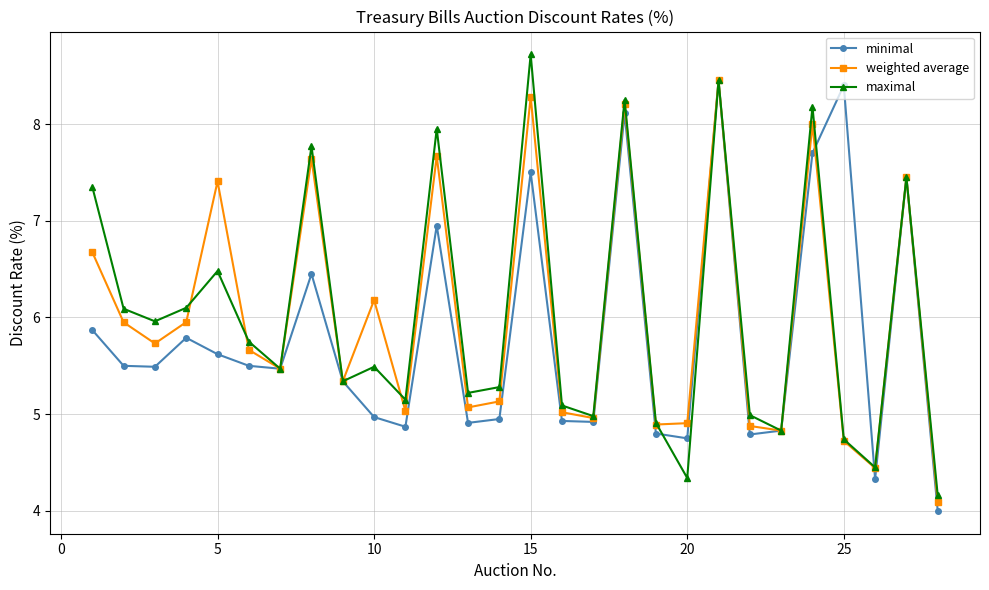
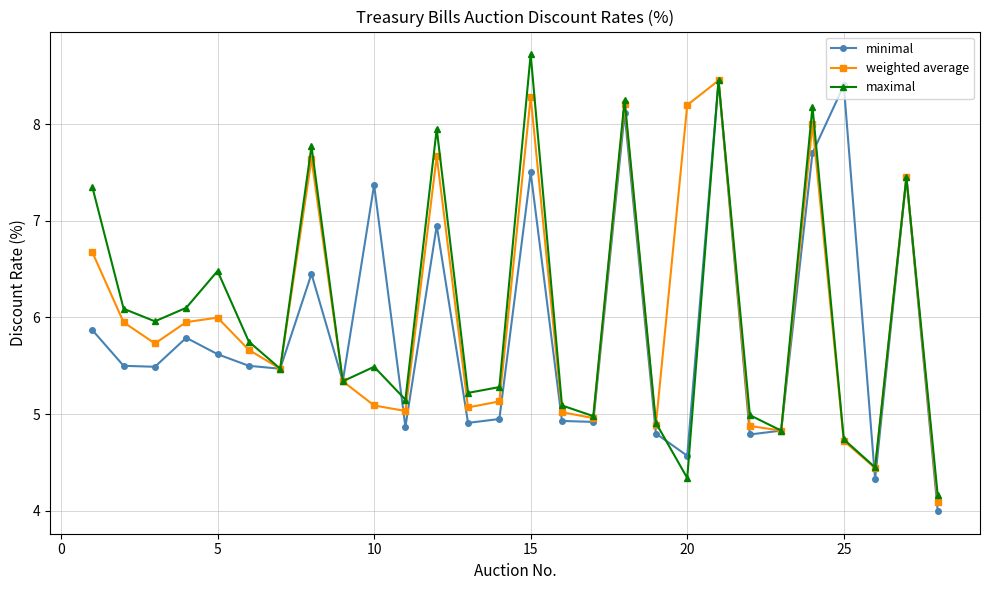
  {
    "minimal": {
      "5": 5.6,
-     "10": 5.0,
+     "10": 7.4,
      "15": 7.5,
-     "20": 4.8
+     "20": 4.6
    },
    "weighted average": {
-     "5": 7.4,
-     "10": 6.2,
+     "5": 6.0,
+     "10": 5.1,
      "15": 8.3,
-     "20": 4.9
+     "20": 8.2
    },
    "maximal": {
      "5": 6.5,
      "10": 5.5,
      "15": 8.7,
      "20": 4.3
    }
  }
